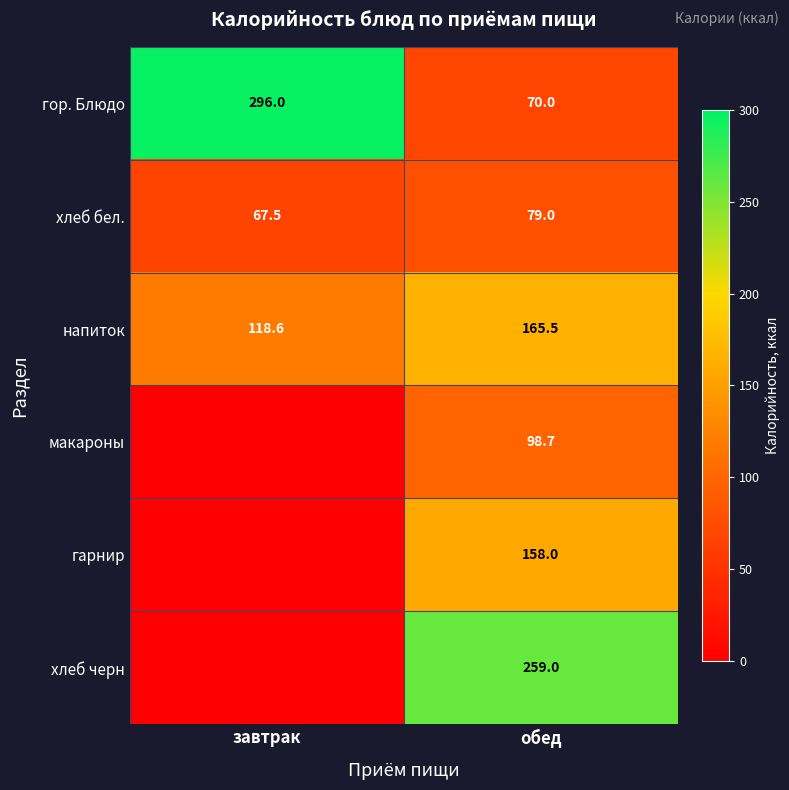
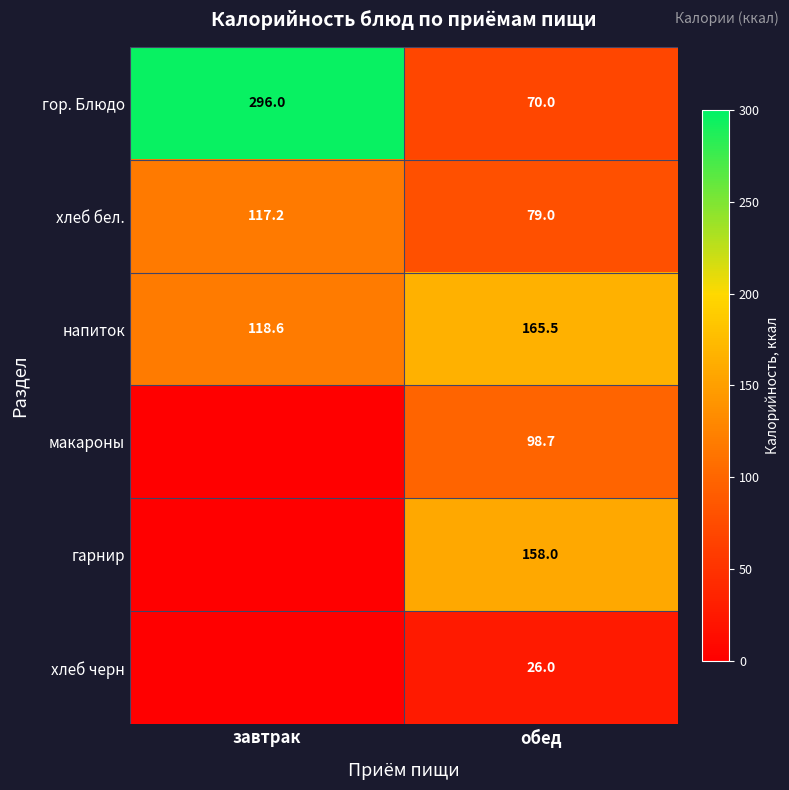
  {
    "гор. Блюдо": {
      "завтрак": 296.0,
      "обед": 70.0
    },
    "хлеб бел.": {
-     "завтрак": 67.5,
+     "завтрак": 117.2,
      "обед": 79.0
    },
    "напиток": {
      "завтрак": 118.6,
      "обед": 165.5
    },
    "макароны": {
      "обед": 98.7
    },
    "гарнир": {
      "обед": 158.0
    },
    "хлеб черн": {
-     "обед": 259.0
+     "обед": 26.0
    }
  }
